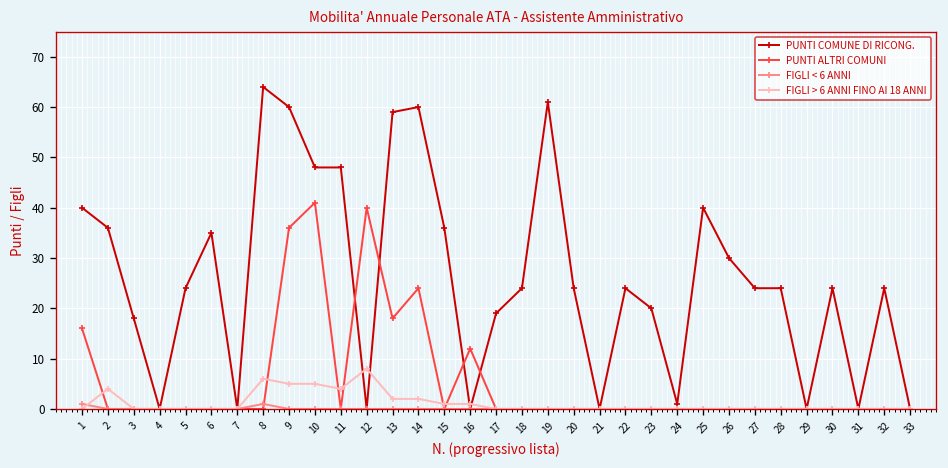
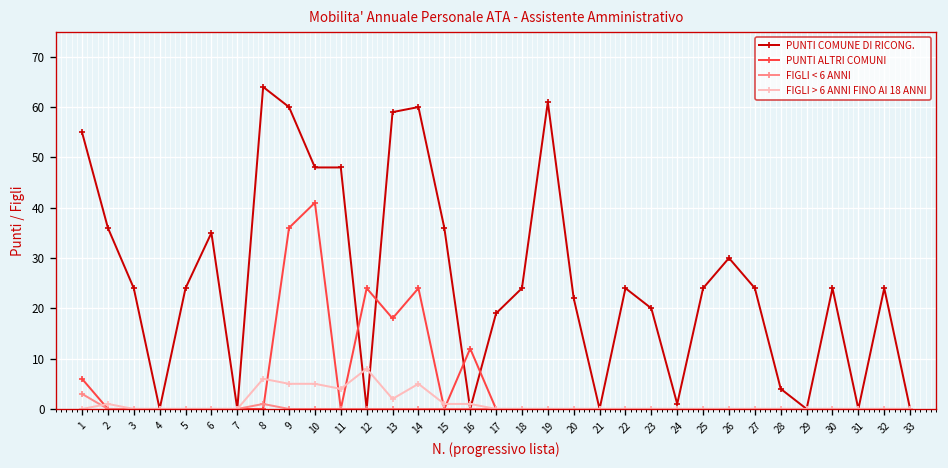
  {
    "PUNTI COMUNE DI RICONG.": {
-     "1": 40,
+     "1": 55,
      "2": 36,
-     "3": 18,
+     "3": 24,
      "5": 24,
      "6": 35,
      "8": 64,
      "9": 60,
      "10": 48,
      "11": 48,
      "13": 59,
      "14": 60,
      "15": 36,
      "17": 19,
      "18": 24,
      "19": 61,
-     "20": 24,
+     "20": 22,
      "22": 24,
      "23": 20,
      "24": 1,
-     "25": 40,
+     "25": 24,
      "26": 30,
      "27": 24,
-     "28": 24,
+     "28": 4,
      "30": 24,
      "32": 24
    },
    "PUNTI ALTRI COMUNI": {
-     "1": 16,
+     "1": 6,
      "8": 0,
      "9": 36,
      "10": 41,
-     "12": 40,
+     "12": 24,
      "13": 18,
      "14": 24,
      "16": 12
    },
    "FIGLI < 6 ANNI": {
-     "1": 1,
+     "1": 3,
      "8": 1,
      "9": 0,
      "10": 0,
      "13": 0,
      "14": 0
    },
    "FIGLI > 6 ANNI FINO AI 18 ANNI": {
      "1": 0,
-     "2": 4,
+     "2": 1,
      "8": 6,
      "9": 5,
      "10": 5,
      "11": 4,
      "12": 8,
      "13": 2,
-     "14": 2,
+     "14": 5,
      "15": 1,
      "16": 1
    }
  }
